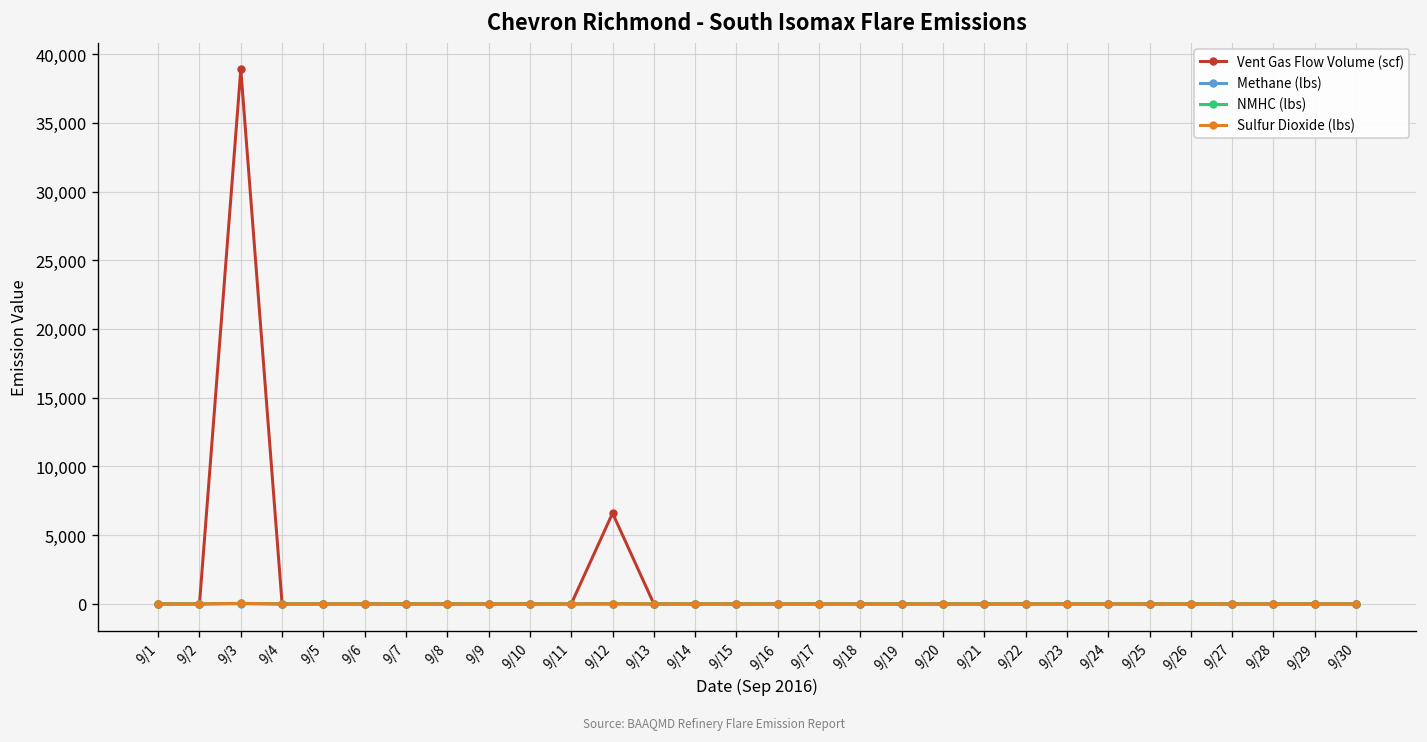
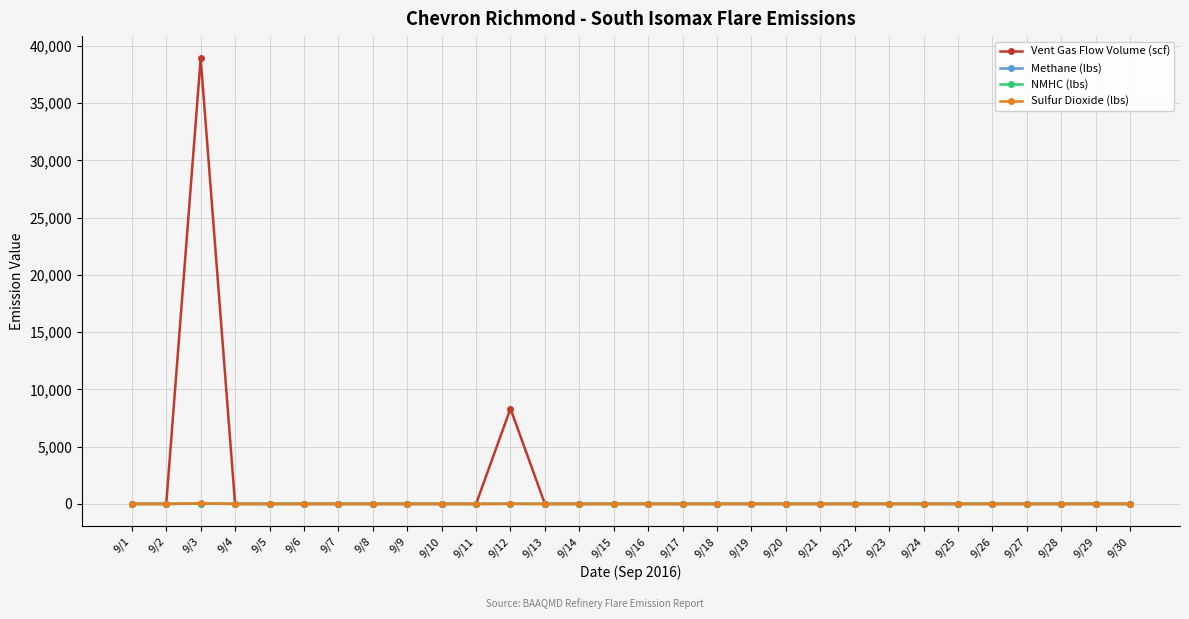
  {
    "Vent Gas Flow Volume (scf)": {
      "9/3": "38,900",
-     "9/12": "6,600"
+     "9/12": "8,300"
    }
  }
